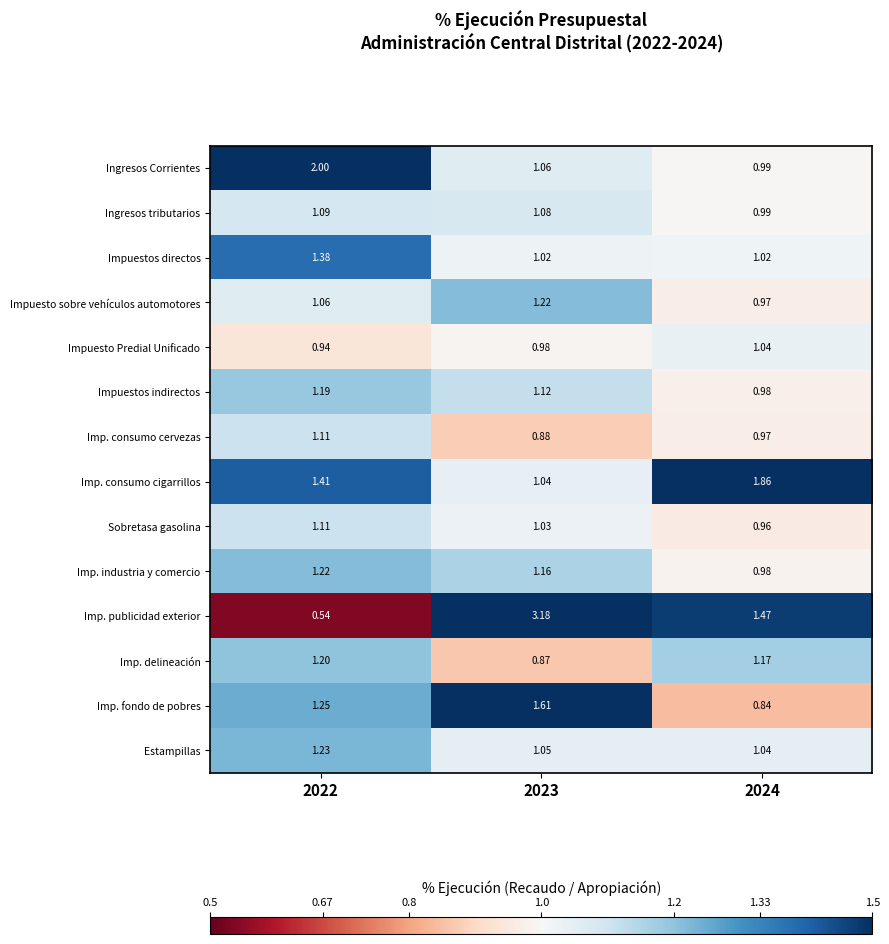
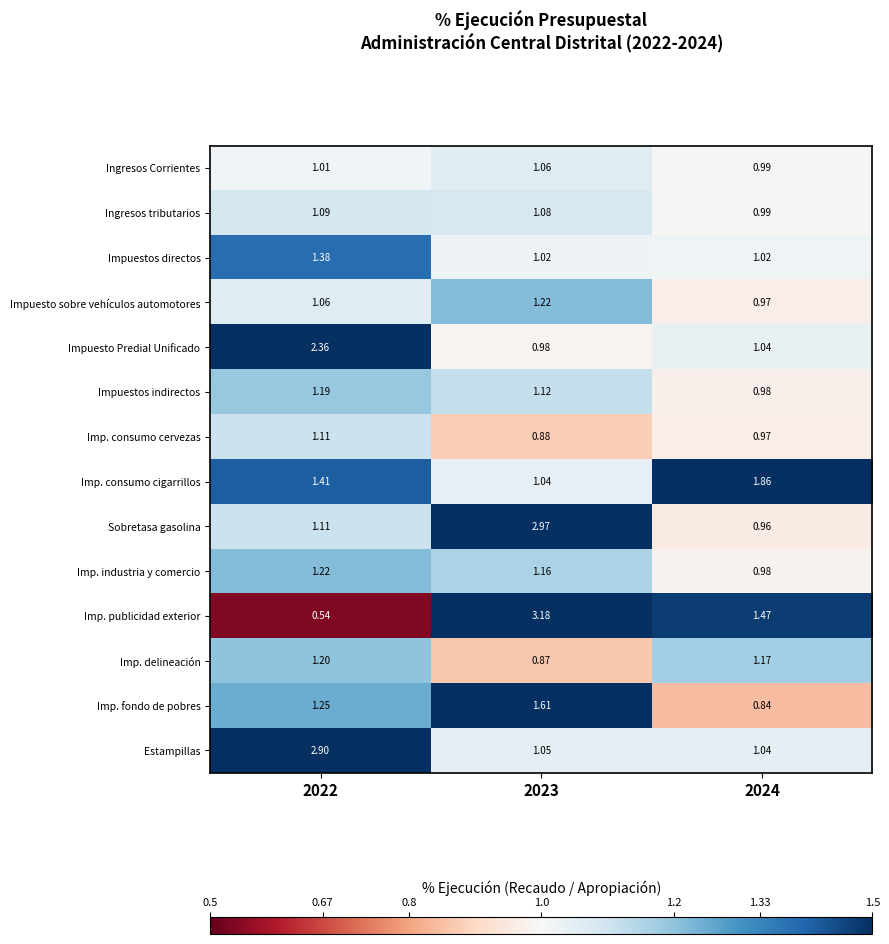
  {
    "Ingresos Corrientes": {
-     "2022": 2.00,
+     "2022": 1.01,
      "2023": 1.06,
      "2024": 0.99
    },
    "Ingresos tributarios": {
      "2022": 1.09,
      "2023": 1.08,
      "2024": 0.99
    },
    "Impuestos directos": {
      "2022": 1.38,
      "2023": 1.02,
      "2024": 1.02
    },
    "Impuesto sobre vehículos automotores": {
      "2022": 1.06,
      "2023": 1.22,
      "2024": 0.97
    },
    "Impuesto Predial Unificado": {
-     "2022": 0.94,
+     "2022": 2.36,
      "2023": 0.98,
      "2024": 1.04
    },
    "Impuestos indirectos": {
      "2022": 1.19,
      "2023": 1.12,
      "2024": 0.98
    },
    "Imp. consumo cervezas": {
      "2022": 1.11,
      "2023": 0.88,
      "2024": 0.97
    },
    "Imp. consumo cigarrillos": {
      "2022": 1.41,
      "2023": 1.04,
      "2024": 1.86
    },
    "Sobretasa gasolina": {
      "2022": 1.11,
-     "2023": 1.03,
+     "2023": 2.97,
      "2024": 0.96
    },
    "Imp. industria y comercio": {
      "2022": 1.22,
      "2023": 1.16,
      "2024": 0.98
    },
    "Imp. publicidad exterior": {
      "2022": 0.54,
      "2023": 3.18,
      "2024": 1.47
    },
    "Imp. delineación": {
      "2022": 1.20,
      "2023": 0.87,
      "2024": 1.17
    },
    "Imp. fondo de pobres": {
      "2022": 1.25,
      "2023": 1.61,
      "2024": 0.84
    },
    "Estampillas": {
-     "2022": 1.23,
+     "2022": 2.90,
      "2023": 1.05,
      "2024": 1.04
    }
  }
